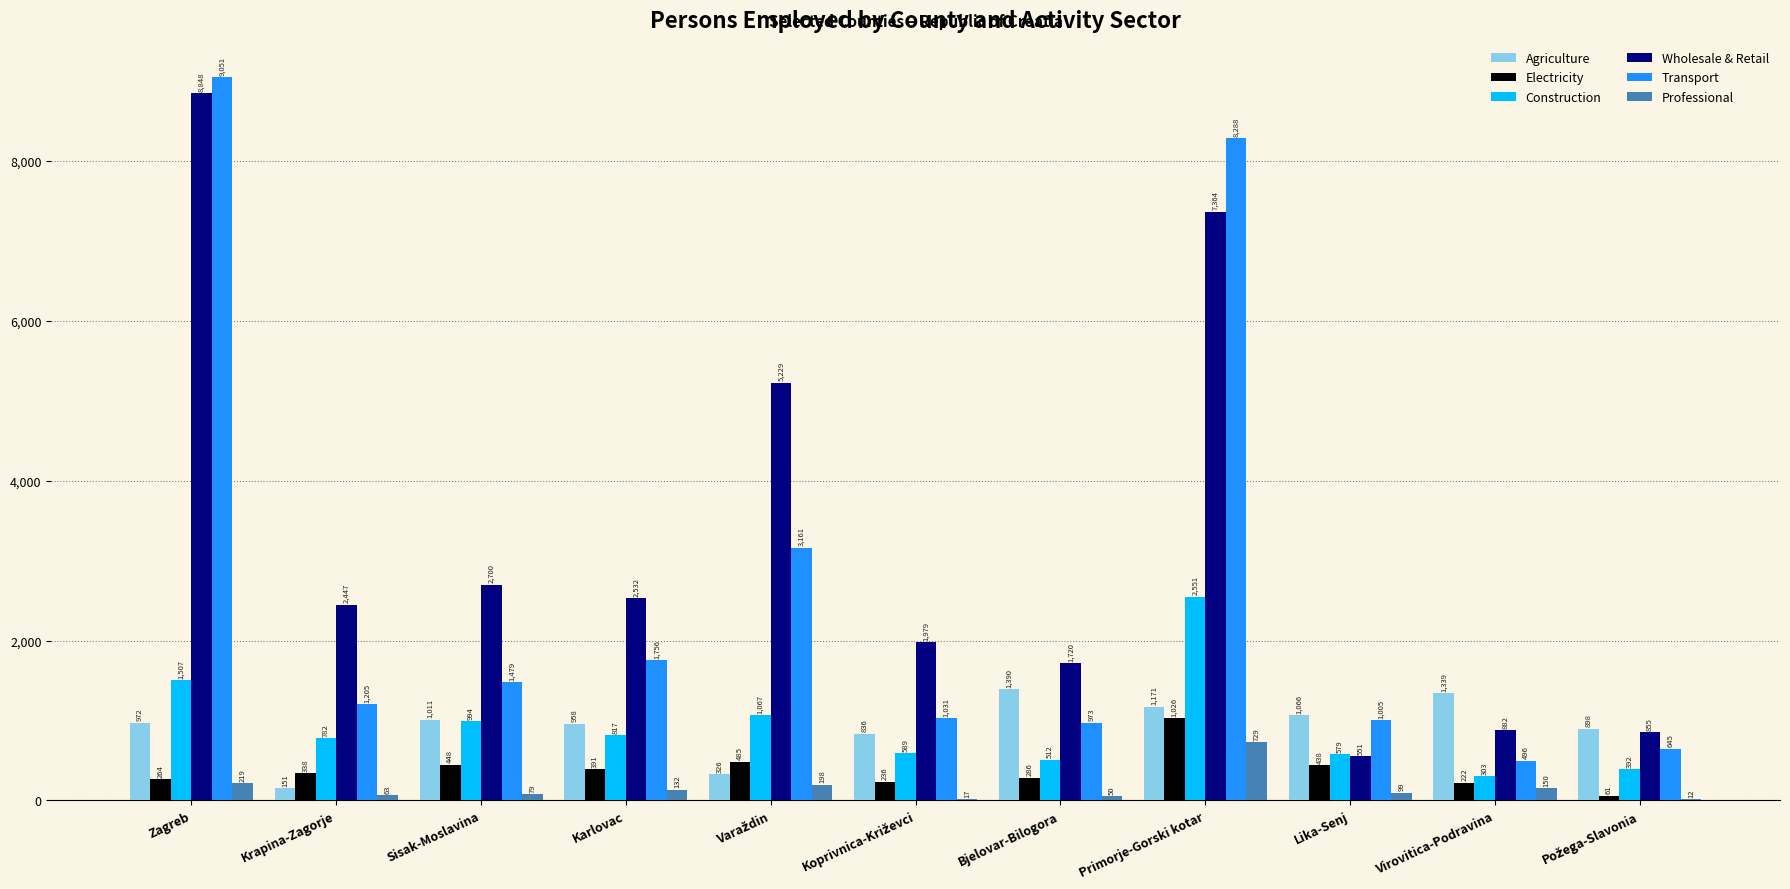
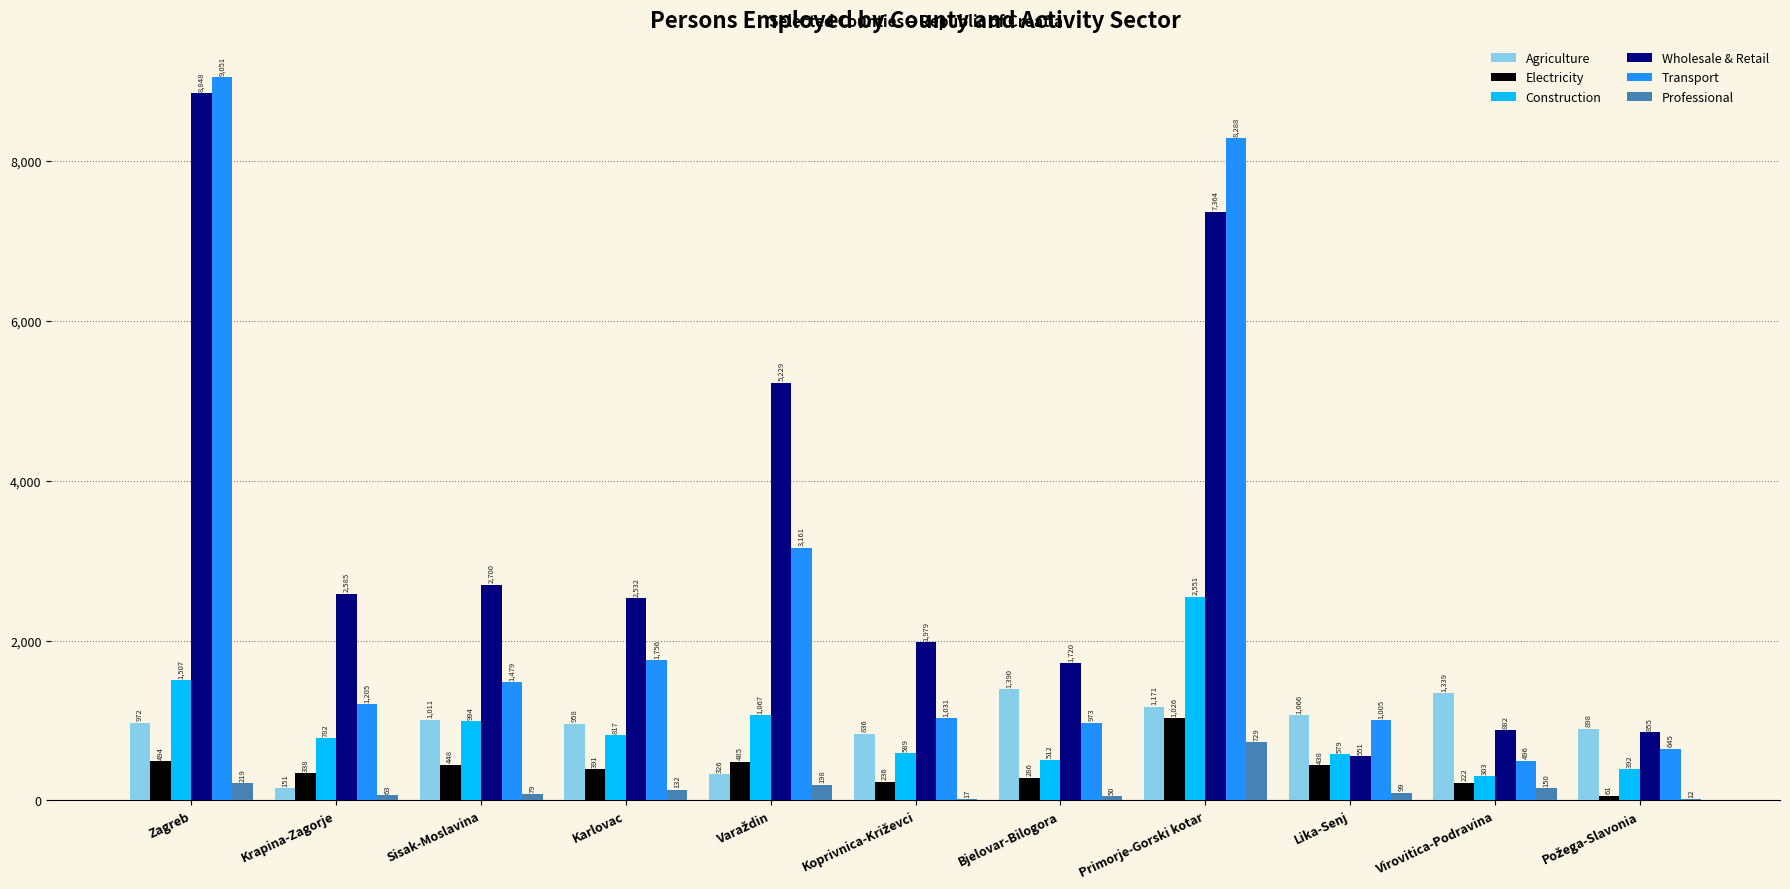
  {
    "Agriculture": {
      "Zagreb": "972",
      "Krapina-Zagorje": "151",
      "Sisak-Moslavina": "1,011",
      "Karlovac": "958",
      "Varaždin": "326",
      "Koprivnica-Križevci": "836",
      "Bjelovar-Bilogora": "1,390",
      "Primorje-Gorski kotar": "1,171",
      "Lika-Senj": "1,066",
      "Virovitica-Podravina": "1,339",
      "Požega-Slavonia": "898"
    },
    "Electricity": {
-     "Zagreb": "264",
+     "Zagreb": "494",
      "Krapina-Zagorje": "338",
      "Sisak-Moslavina": "448",
      "Karlovac": "391",
      "Varaždin": "485",
      "Koprivnica-Križevci": "236",
      "Bjelovar-Bilogora": "286",
      "Primorje-Gorski kotar": "1,026",
      "Lika-Senj": "438",
      "Virovitica-Podravina": "222",
      "Požega-Slavonia": "61"
    },
    "Wholesale & Retail": {
      "Zagreb": "8,848",
-     "Krapina-Zagorje": "2,447",
+     "Krapina-Zagorje": "2,585",
      "Sisak-Moslavina": "2,700",
      "Karlovac": "2,532",
      "Varaždin": "5,229",
      "Koprivnica-Križevci": "1,979",
      "Bjelovar-Bilogora": "1,720",
      "Primorje-Gorski kotar": "7,364",
      "Lika-Senj": "551",
      "Virovitica-Podravina": "882",
      "Požega-Slavonia": "855"
    },
    "Professional": {
      "Zagreb": "219",
      "Krapina-Zagorje": "63",
      "Sisak-Moslavina": "79",
      "Karlovac": "132",
      "Varaždin": "198",
      "Koprivnica-Križevci": "17",
      "Bjelovar-Bilogora": "50",
      "Primorje-Gorski kotar": "729",
      "Lika-Senj": "99",
      "Virovitica-Podravina": "150",
      "Požega-Slavonia": "12"
    }
  }
